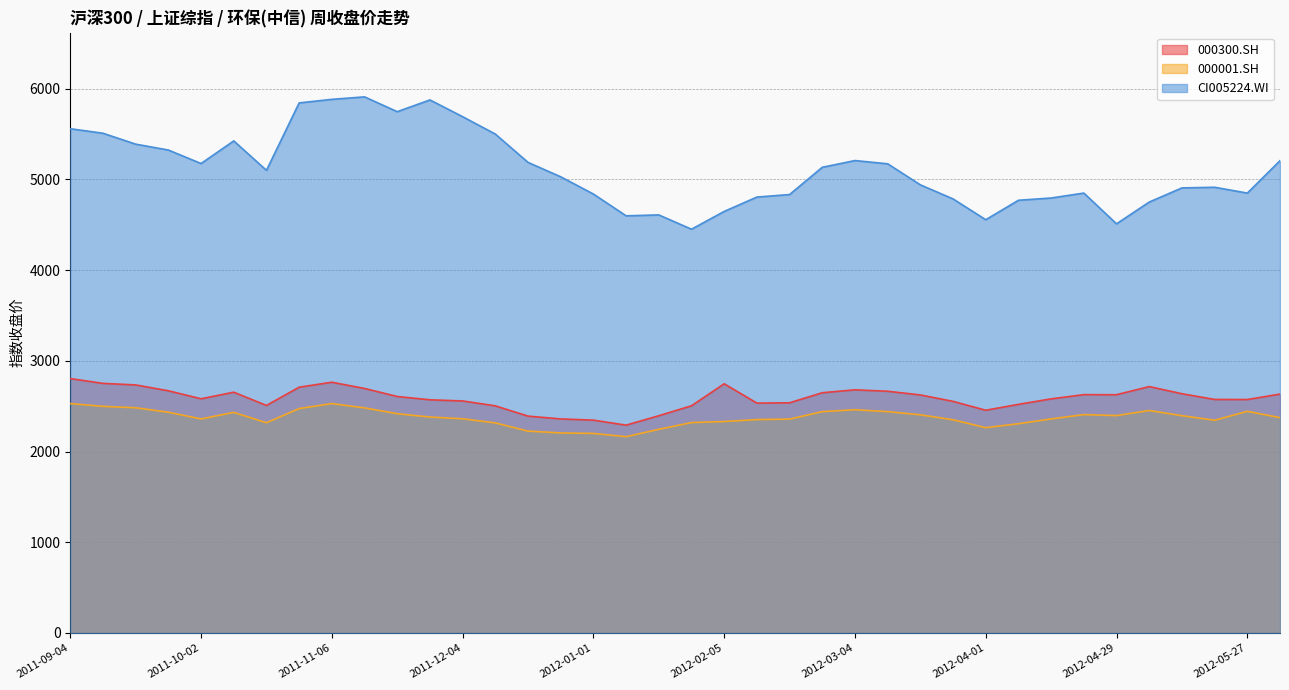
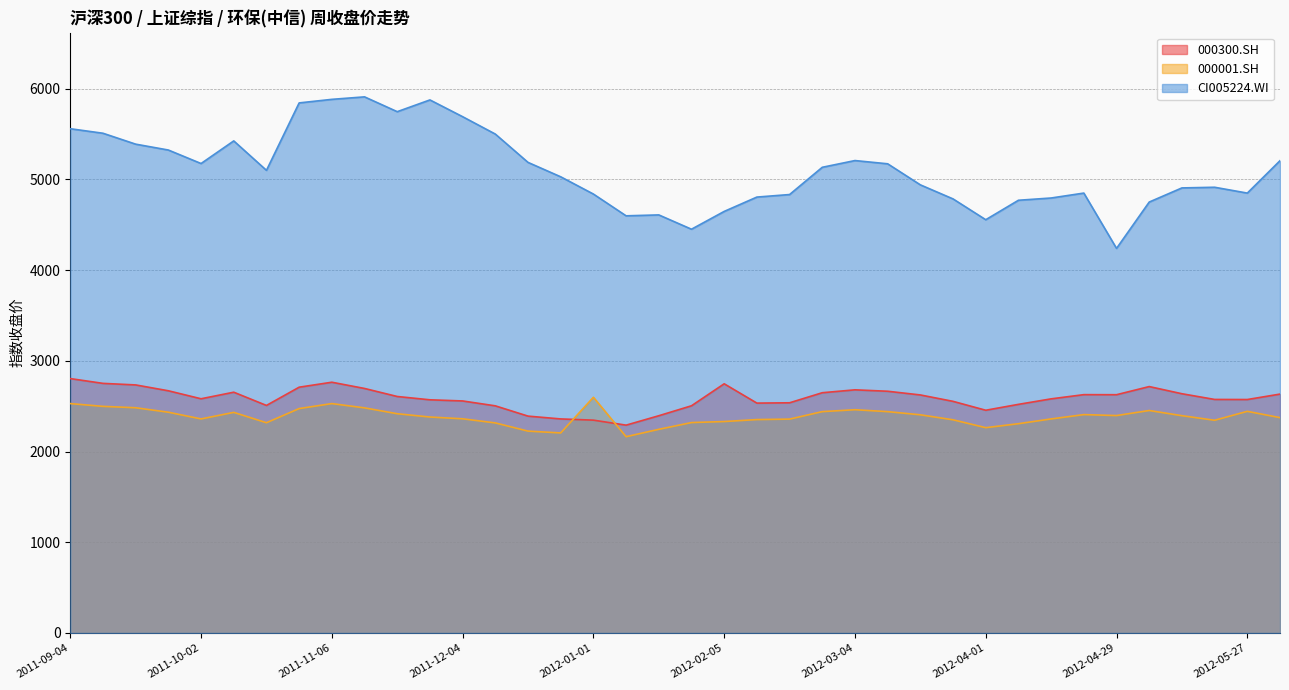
  {
    "000300.SH": {
      "2011-09-04": 2800,
      "2011-10-02": 2600,
      "2011-11-06": 2800,
      "2011-12-04": 2600,
      "2012-01-01": 2300,
      "2012-02-05": 2700,
      "2012-03-04": 2700,
      "2012-04-01": 2500,
      "2012-04-29": 2600,
      "2012-05-27": 2600
    },
    "000001.SH": {
      "2011-09-04": 2500,
      "2011-10-02": 2400,
      "2011-11-06": 2500,
      "2011-12-04": 2400,
-     "2012-01-01": 2200,
+     "2012-01-01": 2600,
      "2012-02-05": 2300,
      "2012-03-04": 2500,
      "2012-04-01": 2300,
      "2012-04-29": 2400,
      "2012-05-27": 2400
    },
    "CI005224.WI": {
      "2011-09-04": 5600,
      "2011-10-02": 5200,
      "2011-11-06": 5900,
      "2011-12-04": 5700,
      "2012-01-01": 4800,
      "2012-02-05": 4600,
      "2012-03-04": 5200,
      "2012-04-01": 4600,
-     "2012-04-29": 4500,
+     "2012-04-29": 4200,
      "2012-05-27": 4800
    }
  }
